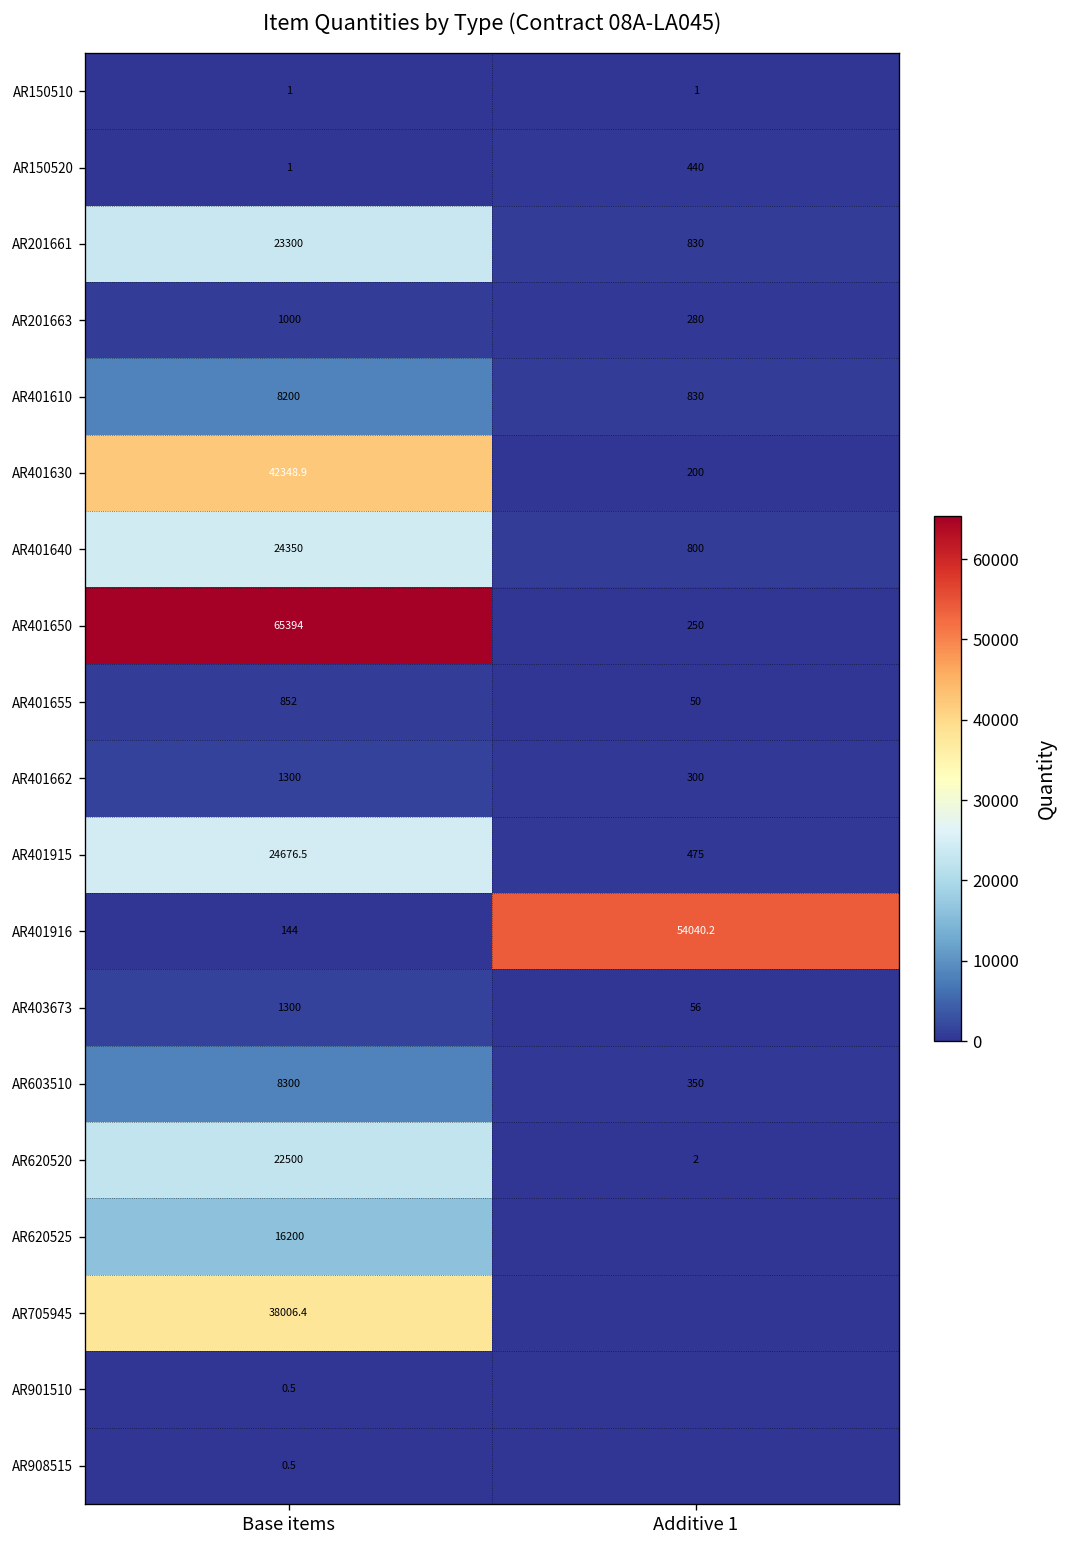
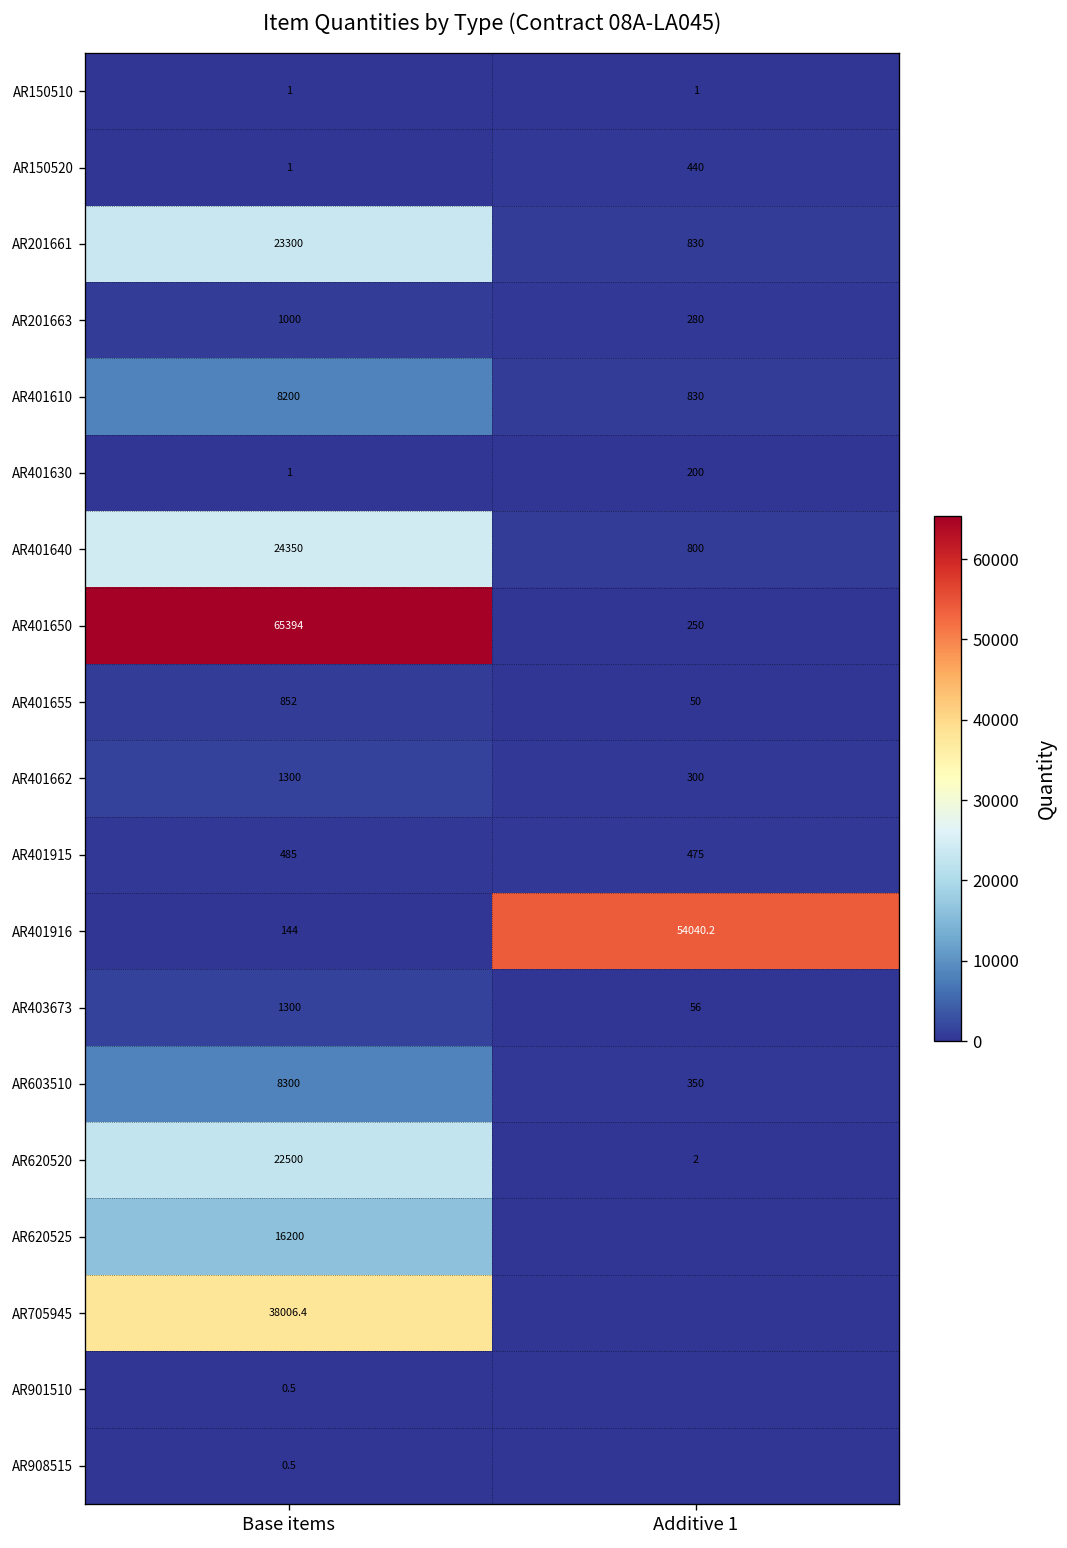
  {
    "AR150510": {
      "Base items": 1,
      "Additive 1": 1
    },
    "AR150520": {
      "Base items": 1,
      "Additive 1": 440
    },
    "AR201661": {
      "Base items": 23300,
      "Additive 1": 830
    },
    "AR201663": {
      "Base items": 1000,
      "Additive 1": 280
    },
    "AR401610": {
      "Base items": 8200,
      "Additive 1": 830
    },
    "AR401630": {
-     "Base items": 42348.9,
+     "Base items": 1,
      "Additive 1": 200
    },
    "AR401640": {
      "Base items": 24350,
      "Additive 1": 800
    },
    "AR401650": {
      "Base items": 65394,
      "Additive 1": 250
    },
    "AR401655": {
      "Base items": 852,
      "Additive 1": 50
    },
    "AR401662": {
      "Base items": 1300,
      "Additive 1": 300
    },
    "AR401915": {
-     "Base items": 24676.5,
+     "Base items": 485,
      "Additive 1": 475
    },
    "AR401916": {
      "Base items": 144,
      "Additive 1": 54040.2
    },
    "AR403673": {
      "Base items": 1300,
      "Additive 1": 56
    },
    "AR603510": {
      "Base items": 8300,
      "Additive 1": 350
    },
    "AR620520": {
      "Base items": 22500,
      "Additive 1": 2
    },
    "AR620525": {
      "Base items": 16200
    },
    "AR705945": {
      "Base items": 38006.4
    },
    "AR901510": {
      "Base items": 0.5
    },
    "AR908515": {
      "Base items": 0.5
    }
  }
